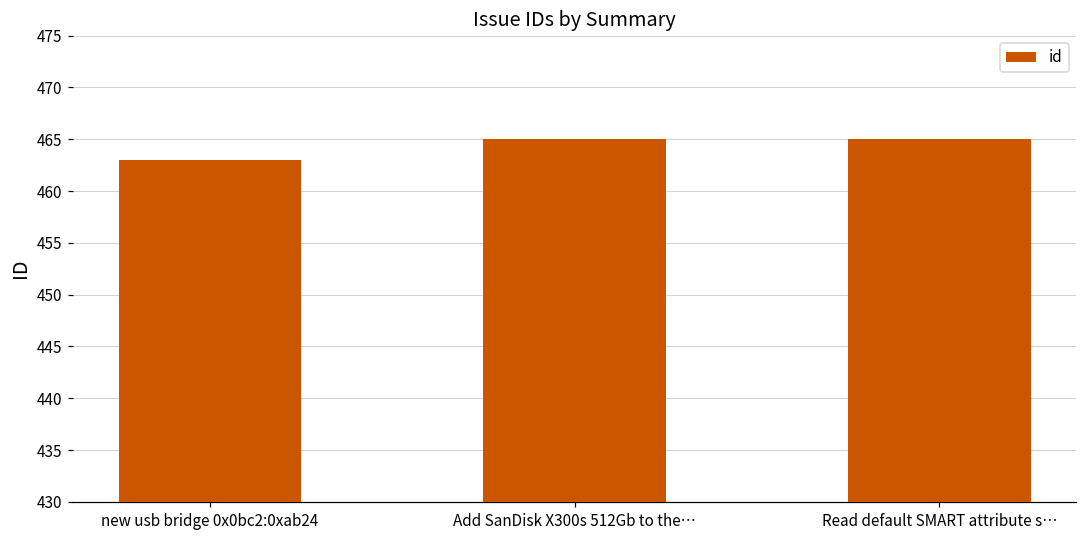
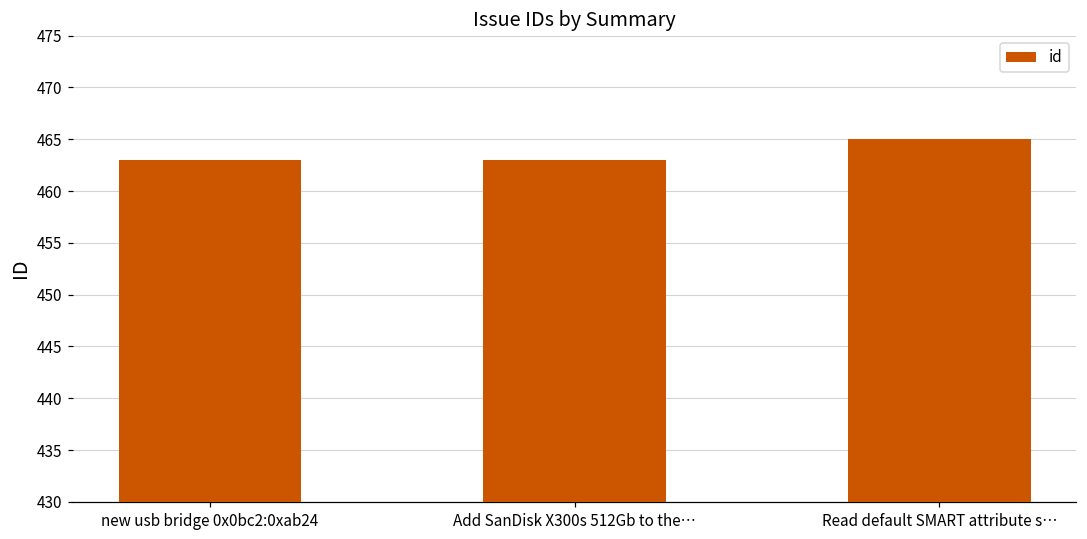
  {
    "new usb bridge 0x0bc2:0xab24": 463,
-   "Add SanDisk X300s 512Gb to the…": 465,
+   "Add SanDisk X300s 512Gb to the…": 463,
    "Read default SMART attribute s…": 465
  }
